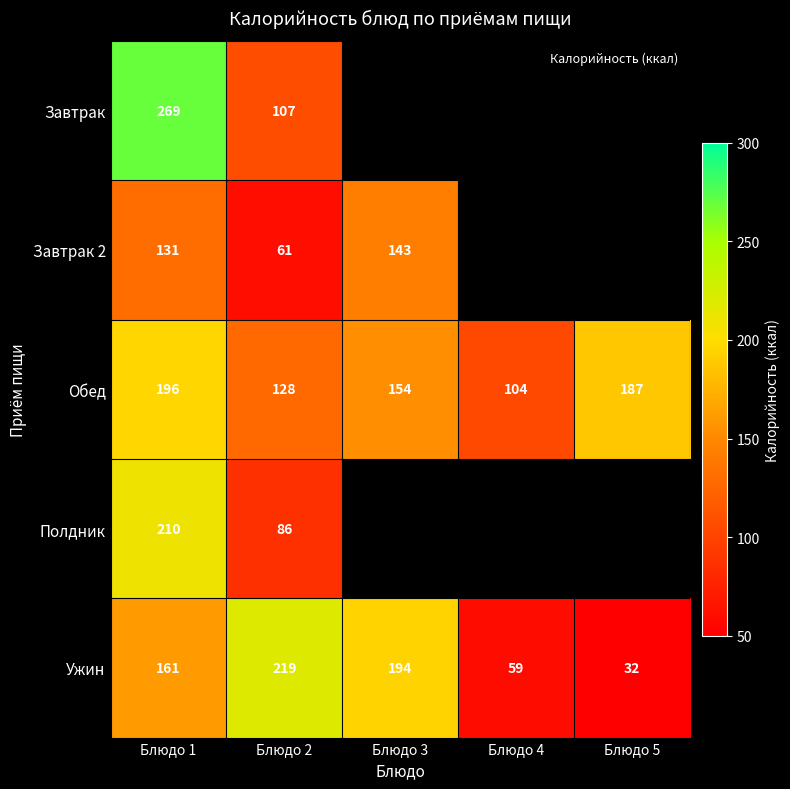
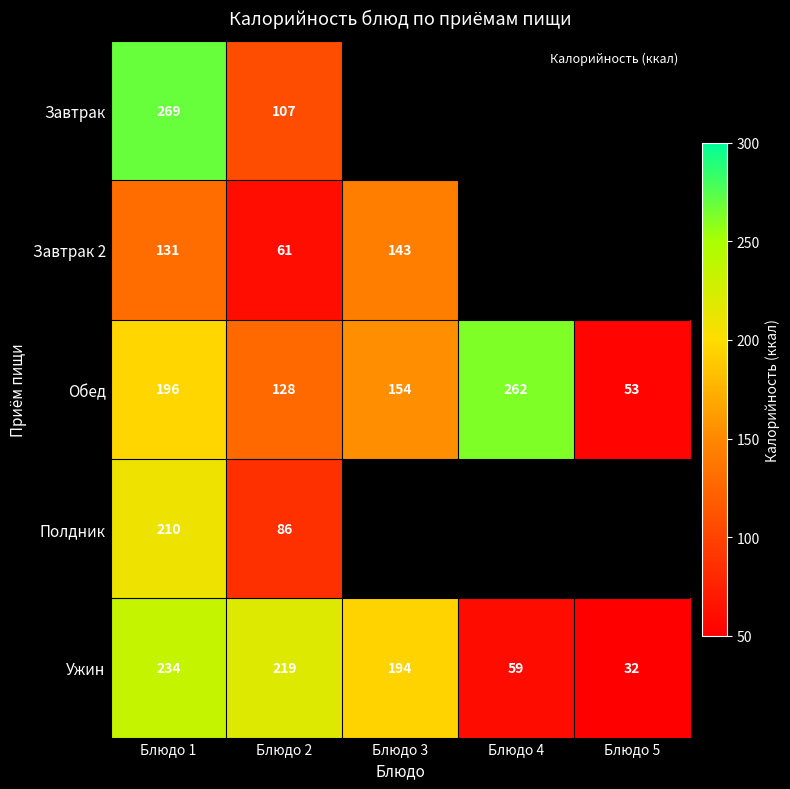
  {
    "Завтрак": {
      "Блюдо 1": 269,
      "Блюдо 2": 107
    },
    "Завтрак 2": {
      "Блюдо 1": 131,
      "Блюдо 2": 61,
      "Блюдо 3": 143
    },
    "Обед": {
      "Блюдо 1": 196,
      "Блюдо 2": 128,
      "Блюдо 3": 154,
-     "Блюдо 4": 104,
-     "Блюдо 5": 187
+     "Блюдо 4": 262,
+     "Блюдо 5": 53
    },
    "Полдник": {
      "Блюдо 1": 210,
      "Блюдо 2": 86
    },
    "Ужин": {
-     "Блюдо 1": 161,
+     "Блюдо 1": 234,
      "Блюдо 2": 219,
      "Блюдо 3": 194,
      "Блюдо 4": 59,
      "Блюдо 5": 32
    }
  }
